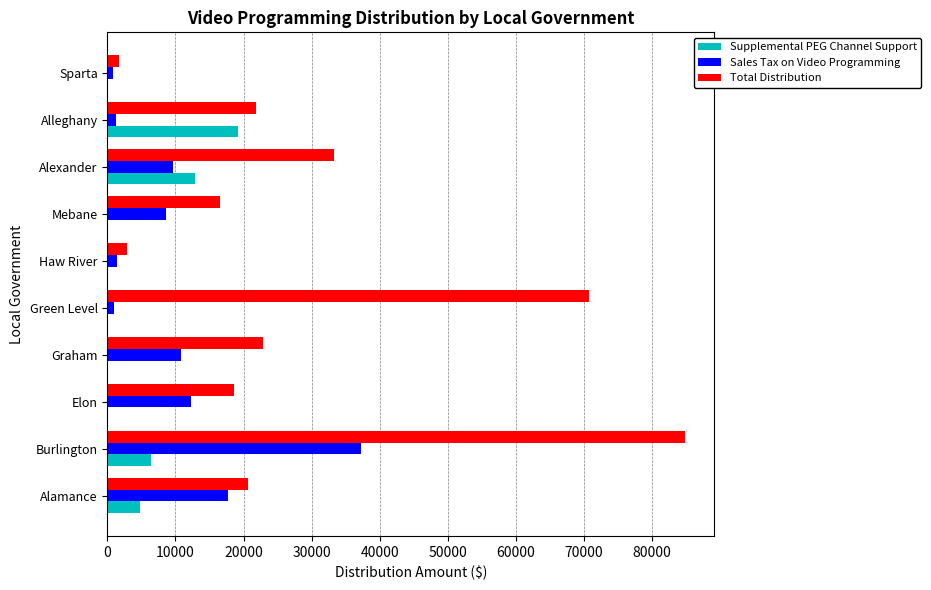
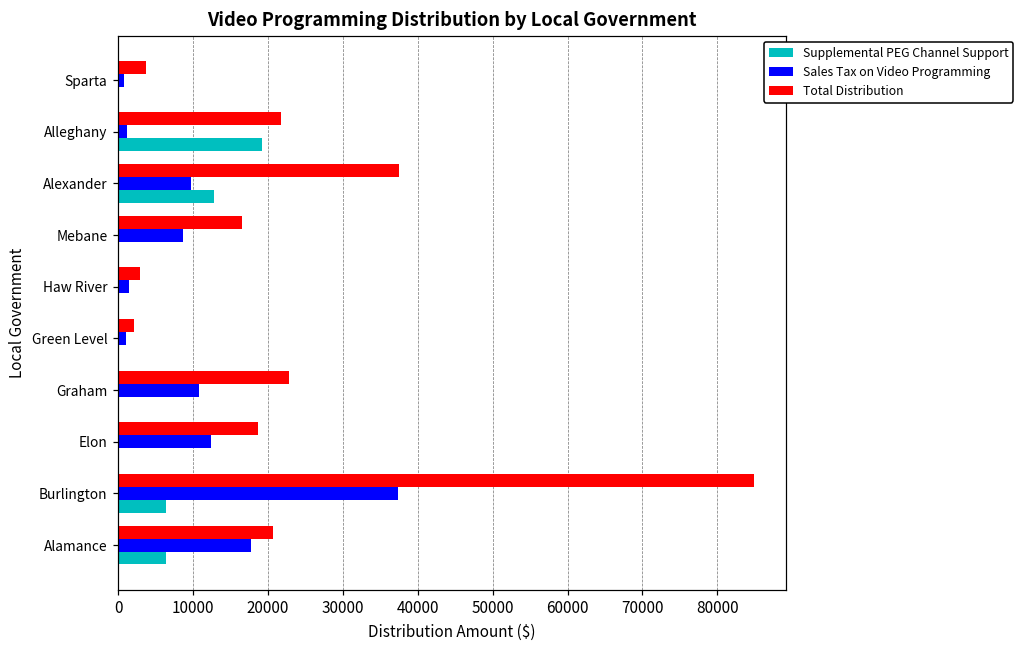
  {
    "Supplemental PEG Channel Support": {
      "Sparta": 0,
      "Alleghany": 19000,
      "Alexander": 13000,
      "Mebane": 0,
      "Haw River": 0,
      "Green Level": 0,
      "Graham": 0,
      "Elon": 0,
      "Burlington": 6000,
-     "Alamance": 5000
+     "Alamance": 6000
    },
    "Sales Tax on Video Programming": {
      "Sparta": 1000,
      "Alleghany": 1000,
      "Alexander": 10000,
      "Mebane": 9000,
      "Haw River": 1000,
      "Green Level": 1000,
      "Graham": 11000,
      "Elon": 12000,
      "Burlington": 37000,
      "Alamance": 18000
    },
    "Total Distribution": {
-     "Sparta": 2000,
+     "Sparta": 4000,
      "Alleghany": 22000,
-     "Alexander": 33000,
+     "Alexander": 37000,
      "Mebane": 17000,
      "Haw River": 3000,
-     "Green Level": 71000,
+     "Green Level": 2000,
      "Graham": 23000,
      "Elon": 19000,
      "Burlington": 85000,
      "Alamance": 21000
    }
  }
